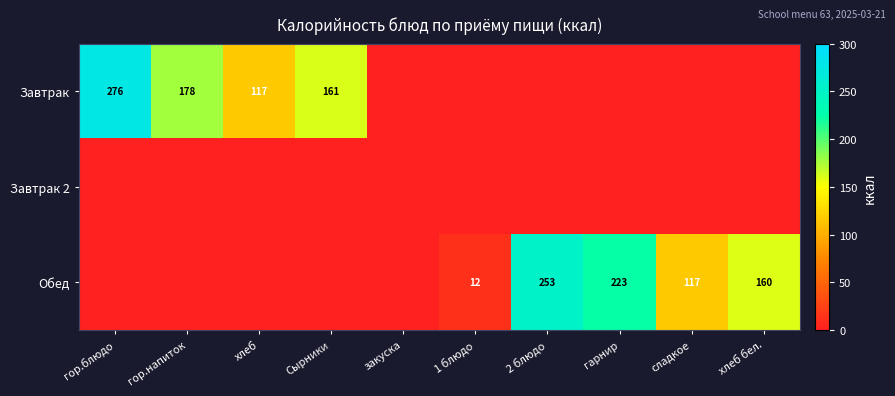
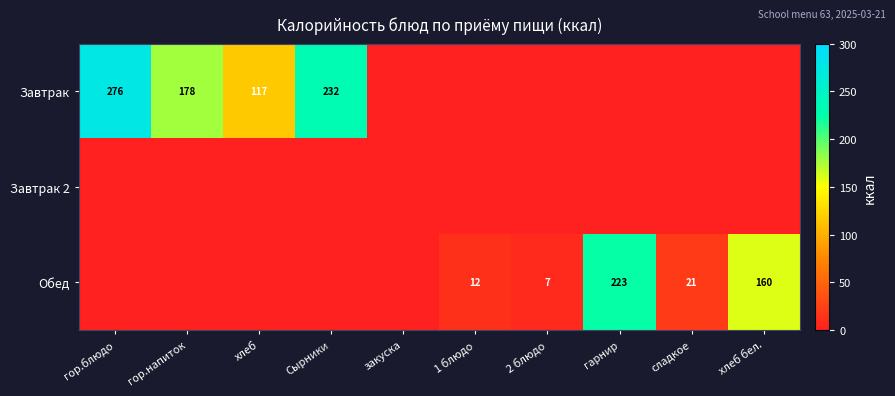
  {
    "Завтрак": {
      "гор.блюдо": 276,
      "гор.напиток": 178,
      "хлеб": 117,
-     "Сырники": 161
+     "Сырники": 232
    },
    "Обед": {
      "1 блюдо": 12,
-     "2 блюдо": 253,
+     "2 блюдо": 7,
      "гарнир": 223,
-     "сладкое": 117,
+     "сладкое": 21,
      "хлеб бел.": 160
    }
  }
